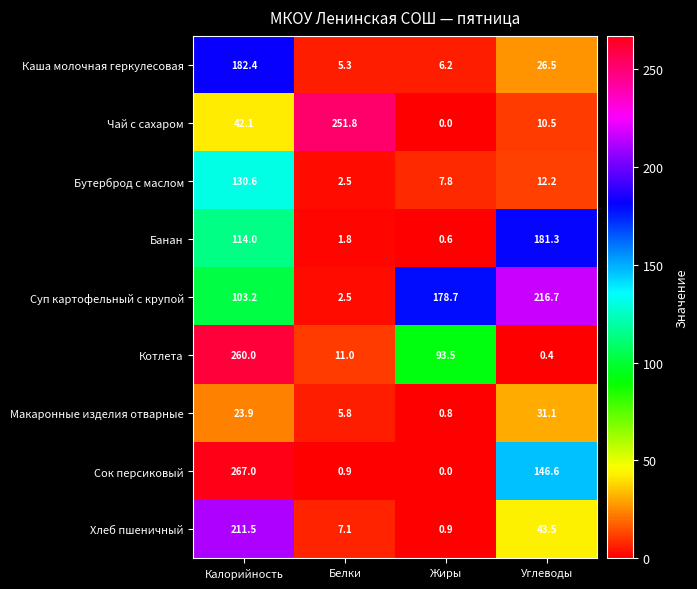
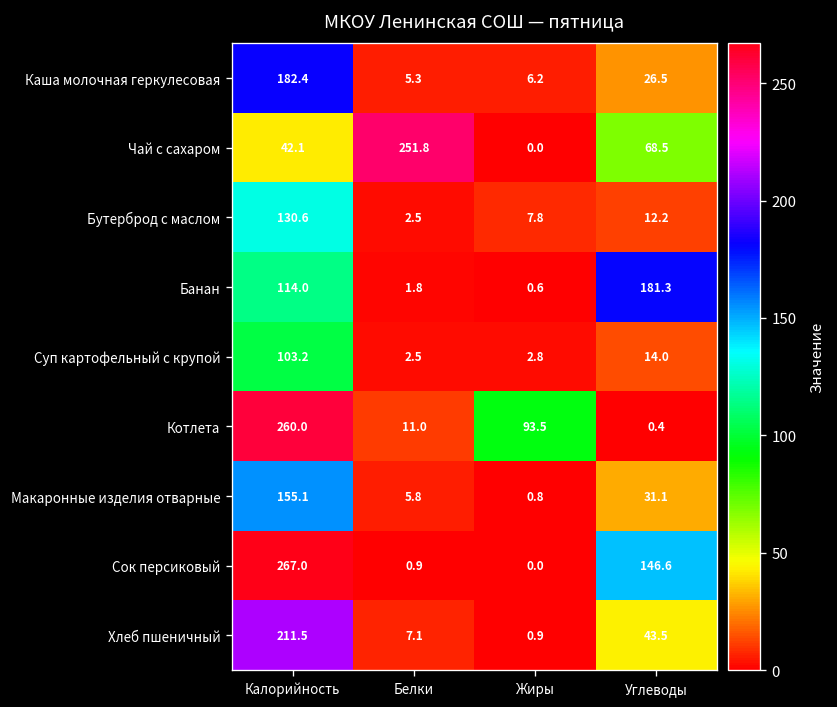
  {
    "Каша молочная геркулесовая": {
      "Калорийность": 182.4,
      "Белки": 5.3,
      "Жиры": 6.2,
      "Углеводы": 26.5
    },
    "Чай с сахаром": {
      "Калорийность": 42.1,
      "Белки": 251.8,
      "Жиры": 0.0,
-     "Углеводы": 10.5
+     "Углеводы": 68.5
    },
    "Бутерброд с маслом": {
      "Калорийность": 130.6,
      "Белки": 2.5,
      "Жиры": 7.8,
      "Углеводы": 12.2
    },
    "Банан": {
      "Калорийность": 114.0,
      "Белки": 1.8,
      "Жиры": 0.6,
      "Углеводы": 181.3
    },
    "Суп картофельный с крупой": {
      "Калорийность": 103.2,
      "Белки": 2.5,
-     "Жиры": 178.7,
-     "Углеводы": 216.7
+     "Жиры": 2.8,
+     "Углеводы": 14.0
    },
    "Котлета": {
      "Калорийность": 260.0,
      "Белки": 11.0,
      "Жиры": 93.5,
      "Углеводы": 0.4
    },
    "Макаронные изделия отварные": {
-     "Калорийность": 23.9,
+     "Калорийность": 155.1,
      "Белки": 5.8,
      "Жиры": 0.8,
      "Углеводы": 31.1
    },
    "Сок персиковый": {
      "Калорийность": 267.0,
      "Белки": 0.9,
      "Жиры": 0.0,
      "Углеводы": 146.6
    },
    "Хлеб пшеничный": {
      "Калорийность": 211.5,
      "Белки": 7.1,
      "Жиры": 0.9,
      "Углеводы": 43.5
    }
  }
